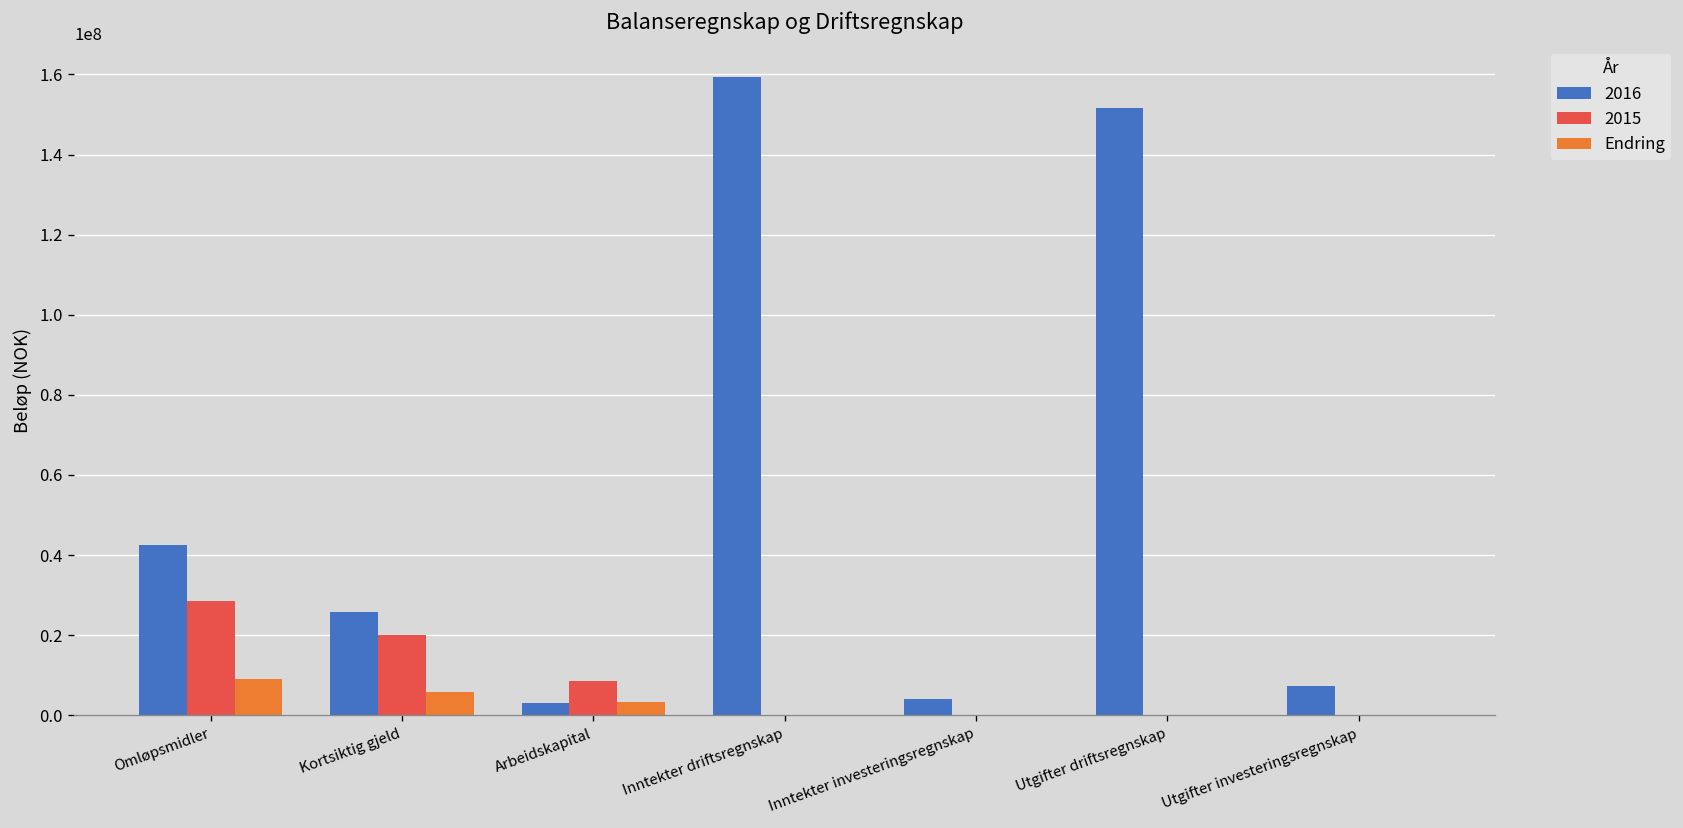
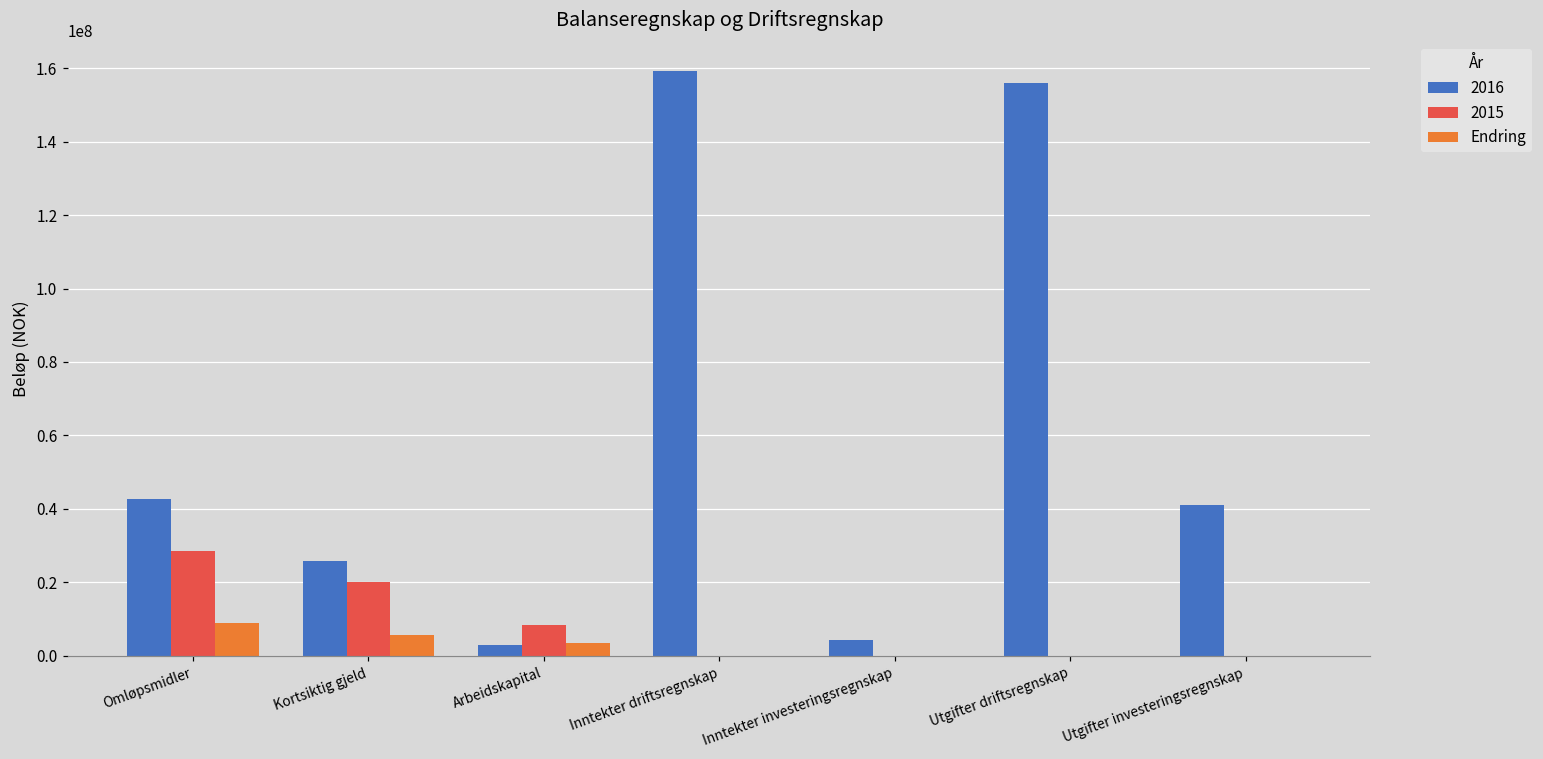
  {
    "2016": {
      "Omløpsmidler": 43000000,
      "Kortsiktig gjeld": 26000000,
      "Arbeidskapital": 3000000,
      "Inntekter driftsregnskap": 159000000,
      "Inntekter investeringsregnskap": 4000000,
-     "Utgifter driftsregnskap": 152000000,
-     "Utgifter investeringsregnskap": 7000000
+     "Utgifter driftsregnskap": 156000000,
+     "Utgifter investeringsregnskap": 41000000
    }
  }
